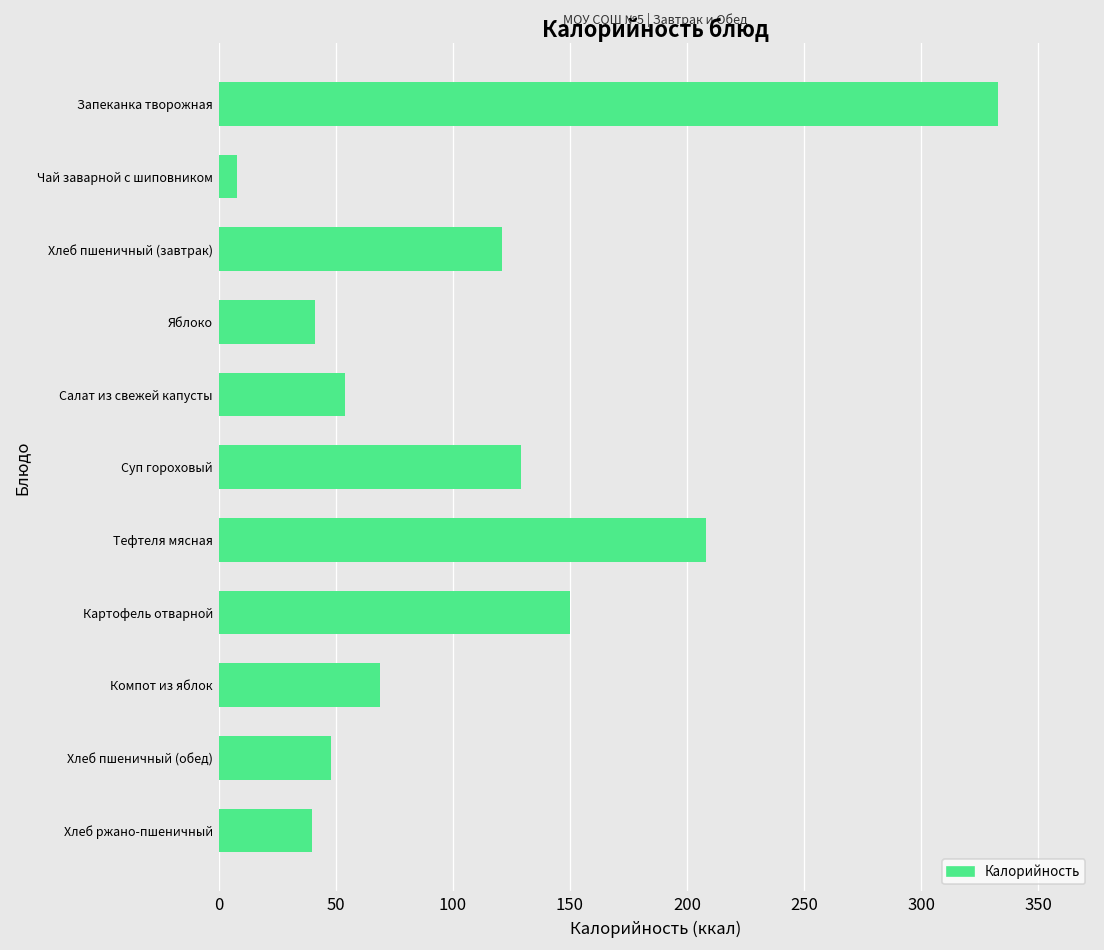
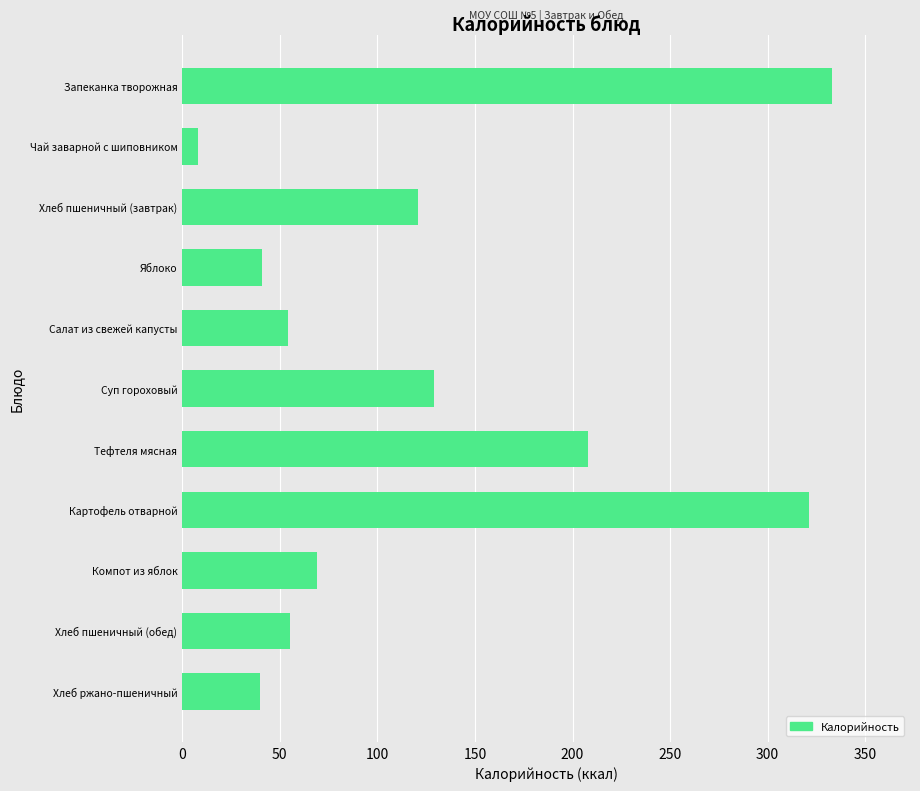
  {
    "Запеканка творожная": 333,
    "Чай заварной с шиповником": 8,
    "Хлеб пшеничный (завтрак)": 121,
    "Яблоко": 41,
    "Салат из свежей капусты": 54,
    "Суп гороховый": 129,
    "Тефтеля мясная": 208,
-   "Картофель отварной": 150,
+   "Картофель отварной": 321,
    "Компот из яблок": 69,
-   "Хлеб пшеничный (обед)": 48,
+   "Хлеб пшеничный (обед)": 55,
    "Хлеб ржано-пшеничный": 40
  }
